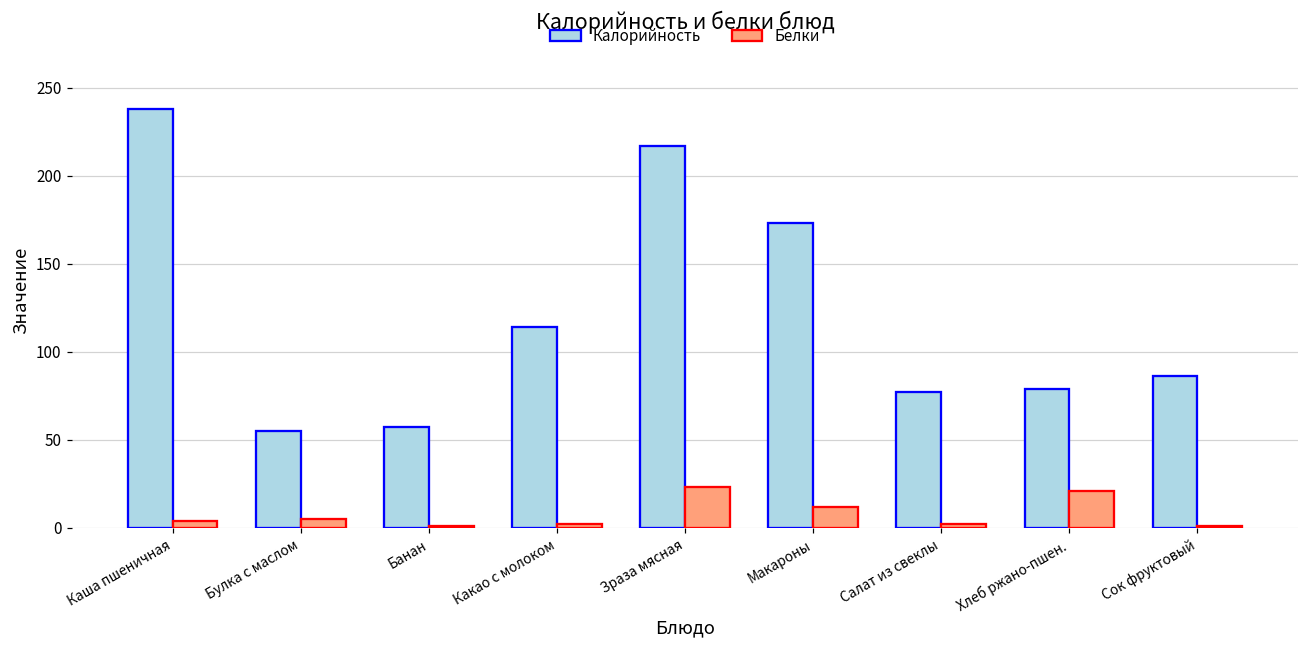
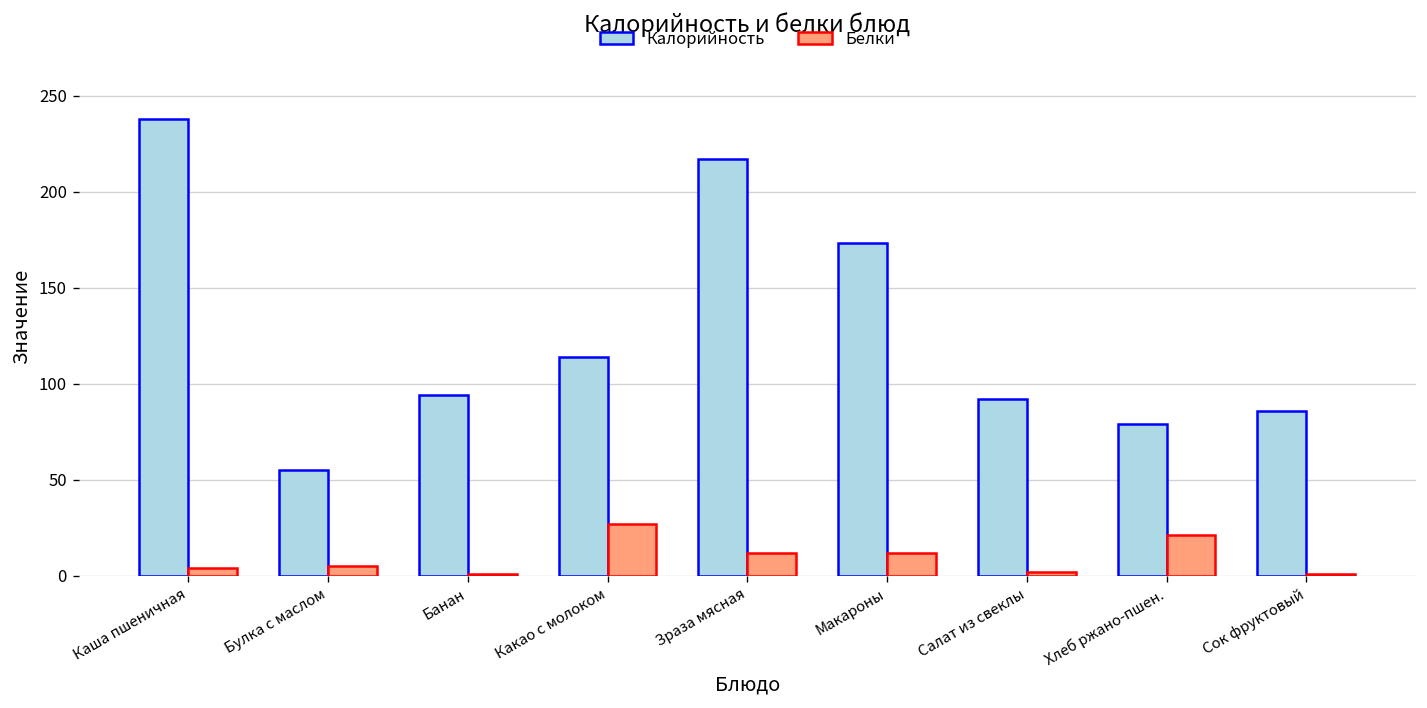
  {
    "Калорийность": {
      "Каша пшеничная": 238,
      "Булка с маслом": 55,
-     "Банан": 57,
+     "Банан": 94,
      "Какао с молоком": 114,
      "Зраза мясная": 217,
      "Макароны": 173,
-     "Салат из свеклы": 77,
+     "Салат из свеклы": 92,
      "Хлеб ржано-пшен.": 79,
      "Сок фруктовый": 86
    },
    "Белки": {
      "Каша пшеничная": 4,
      "Булка с маслом": 5,
-     "Какао с молоком": 2,
-     "Зраза мясная": 23,
+     "Какао с молоком": 27,
+     "Зраза мясная": 12,
      "Макароны": 12,
      "Салат из свеклы": 2,
      "Хлеб ржано-пшен.": 21
    }
  }
